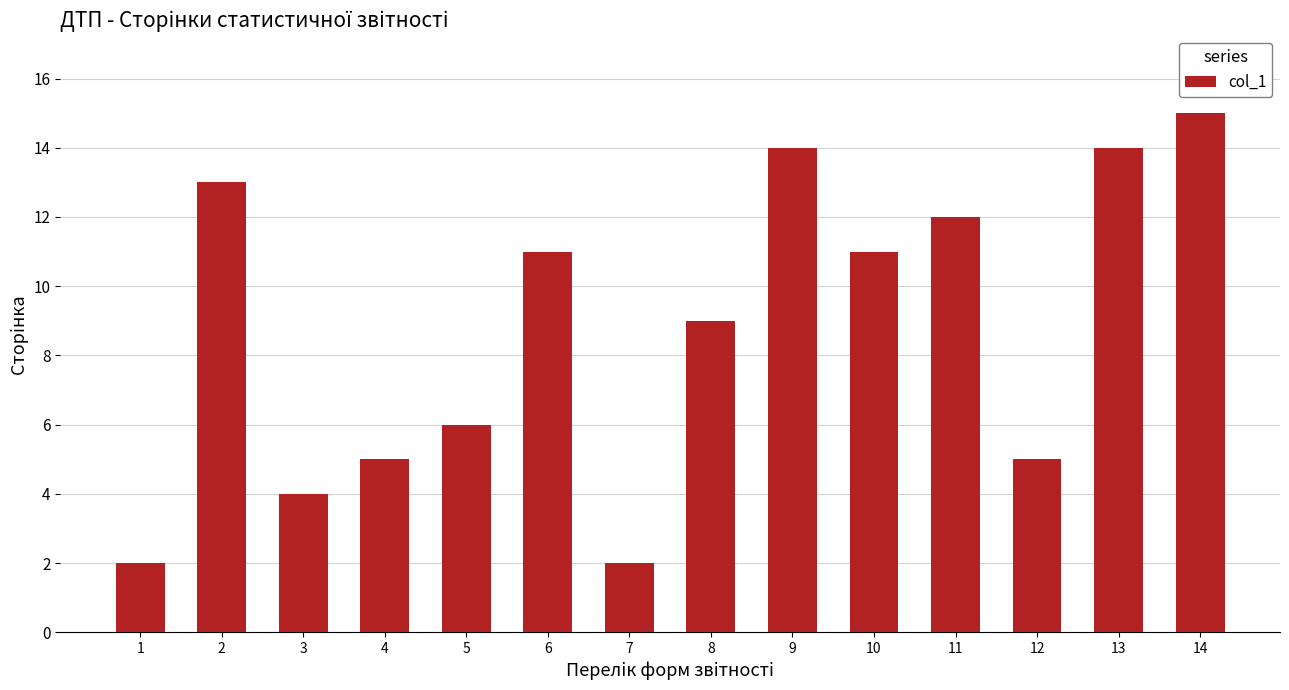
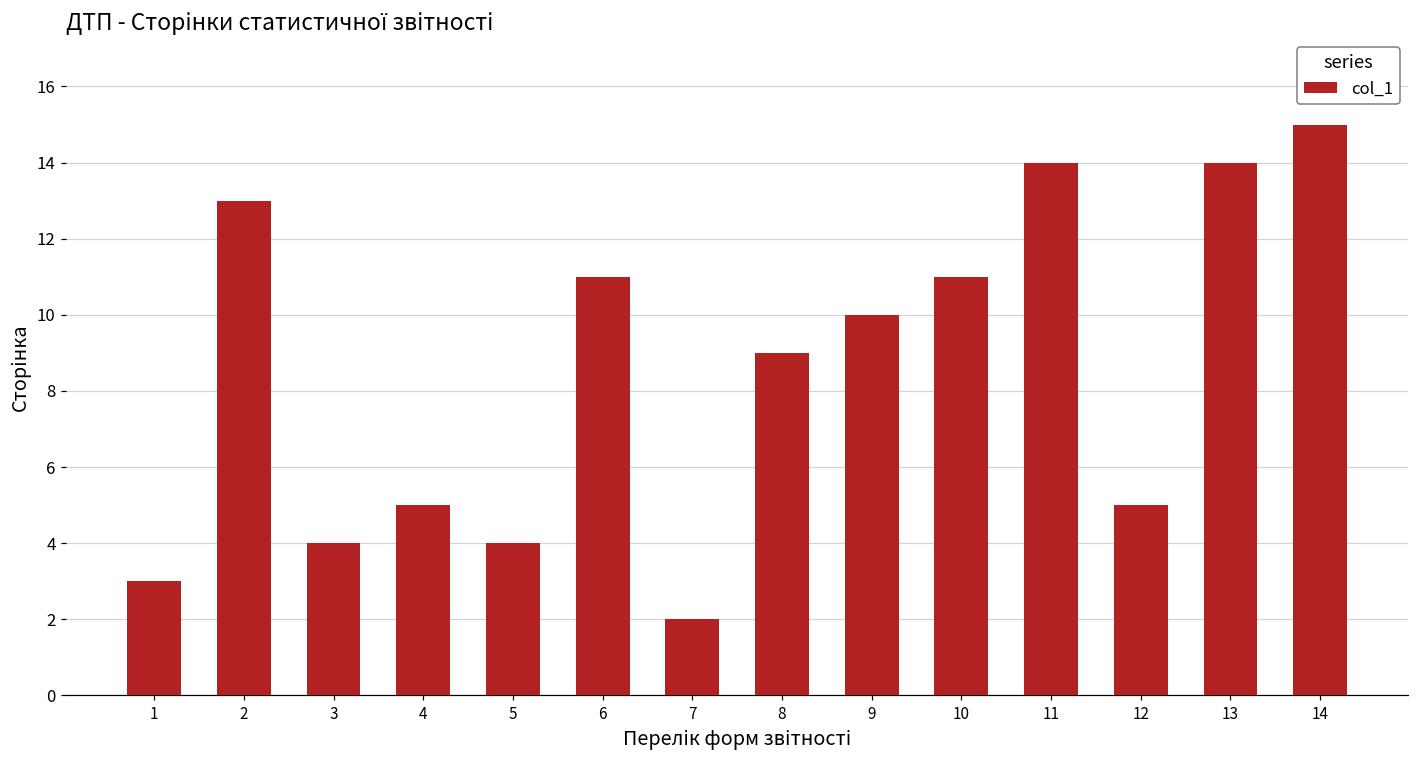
  {
-   "1": 2,
+   "1": 3,
    "2": 13,
    "3": 4,
    "4": 5,
-   "5": 6,
+   "5": 4,
    "6": 11,
    "7": 2,
    "8": 9,
-   "9": 14,
+   "9": 10,
    "10": 11,
-   "11": 12,
+   "11": 14,
    "12": 5,
    "13": 14,
    "14": 15
  }
